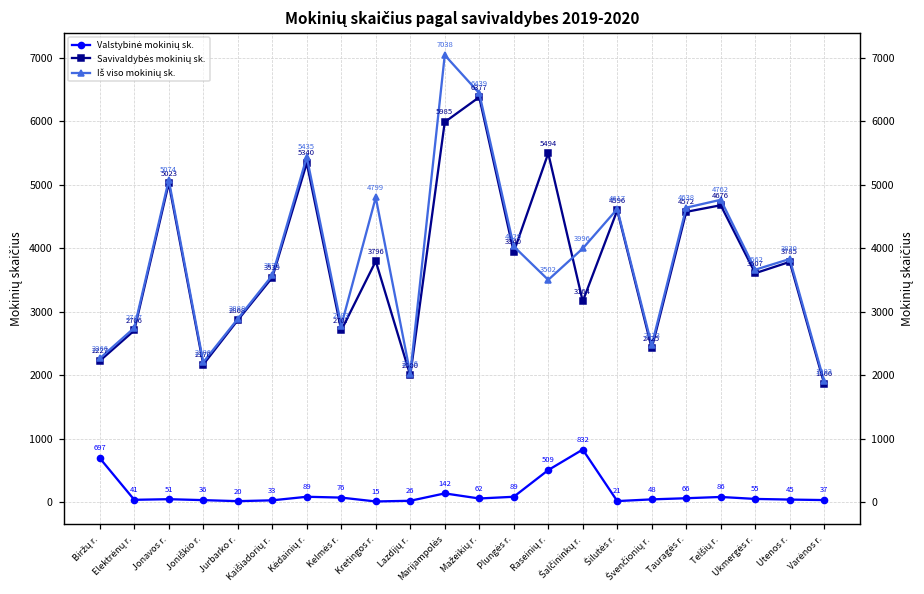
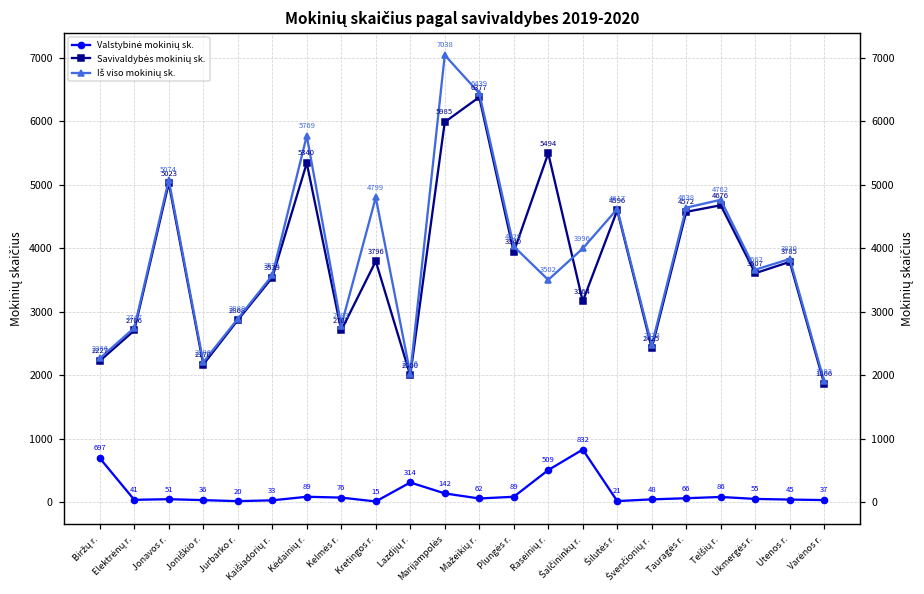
  {
    "Valstybinė mokinių sk.": {
      "Biržų r.": 697,
      "Elektrėnų r.": 41,
      "Jonavos r.": 51,
      "Joniškio r.": 36,
      "Jurbarko r.": 20,
      "Kaišiadorių r.": 33,
      "Kėdainių r.": 89,
      "Kelmės r.": 76,
      "Kretingos r.": 15,
-     "Lazdijų r.": 26,
+     "Lazdijų r.": 314,
      "Marijampolės": 142,
      "Mažeikių r.": 62,
      "Plungės r.": 89,
      "Raseinių r.": 509,
      "Šalčininkų r.": 832,
      "Šilutės r.": 21,
      "Švenčionių r.": 48,
      "Tauragės r.": 66,
      "Telšių r.": 86,
      "Ukmergės r.": 55,
      "Utenos r.": 45,
      "Varėnos r.": 37
    },
    "Savivaldybės mokinių sk.": {
      "Kėdainių r.": 5340,
      "Kretingos r.": 3796,
      "Marijampolės": 5985,
      "Raseinių r.": 5494,
      "Šalčininkų r.": 3164
    },
    "Iš viso mokinių sk.": {
-     "Kėdainių r.": 5435,
+     "Kėdainių r.": 5769,
      "Kretingos r.": 4799,
      "Marijampolės": 7038,
      "Raseinių r.": 3502,
      "Šalčininkų r.": 3996
    }
  }
